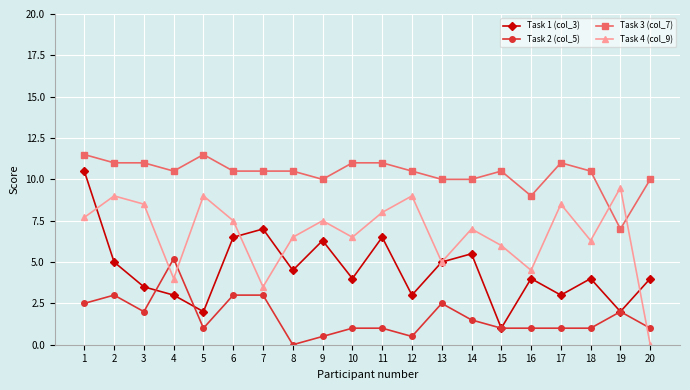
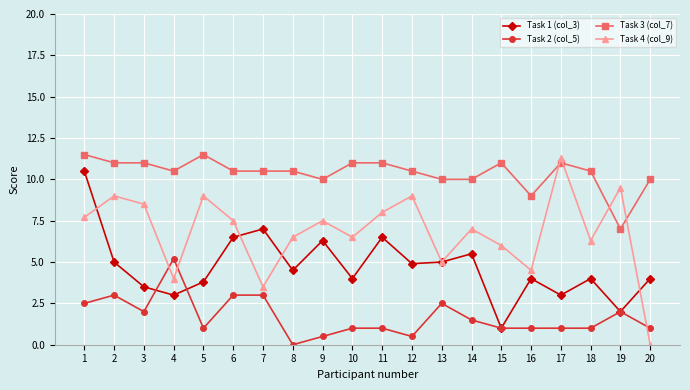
  {
    "Task 1 (col_3)": {
      "1": 10.5,
      "2": 5.0,
      "3": 3.5,
      "4": 3.0,
-     "5": 2.0,
+     "5": 3.8,
      "6": 6.5,
      "7": 7.0,
      "8": 4.5,
      "9": 6.3,
      "10": 4.0,
      "11": 6.5,
-     "12": 3.0,
+     "12": 4.9,
      "14": 5.5,
      "16": 4.0,
      "17": 3.0,
      "18": 4.0,
      "20": 4.0
    },
    "Task 2 (col_5)": {
      "1": 2.5,
      "2": 3.0,
      "3": 2.0,
      "4": 5.2,
      "5": 1.0,
      "6": 3.0,
      "7": 3.0,
      "8": 0.0,
      "9": 0.5,
      "10": 1.0,
      "11": 1.0,
      "12": 0.5,
      "13": 2.5,
      "14": 1.5,
      "16": 1.0,
      "17": 1.0,
      "18": 1.0,
      "20": 1.0
    },
    "Task 3 (col_7)": {
      "1": 11.5,
      "2": 11.0,
      "3": 11.0,
      "4": 10.5,
      "5": 11.5,
      "6": 10.5,
      "7": 10.5,
      "8": 10.5,
      "9": 10.0,
      "10": 11.0,
      "11": 11.0,
      "12": 10.5,
      "13": 10.0,
      "14": 10.0,
-     "15": 10.5,
+     "15": 11.0,
      "16": 9.0,
      "17": 11.0,
      "18": 10.5,
      "19": 7.0,
      "20": 10.0
    },
    "Task 4 (col_9)": {
      "1": 7.7,
      "2": 9.0,
      "3": 8.5,
      "4": 4.0,
      "5": 9.0,
      "6": 7.5,
      "7": 3.5,
      "8": 6.5,
      "9": 7.5,
      "10": 6.5,
      "11": 8.0,
      "12": 9.0,
      "14": 7.0,
      "15": 6.0,
      "16": 4.5,
-     "17": 8.5,
+     "17": 11.3,
      "18": 6.3,
      "19": 9.5,
      "20": 0.0
    }
  }
